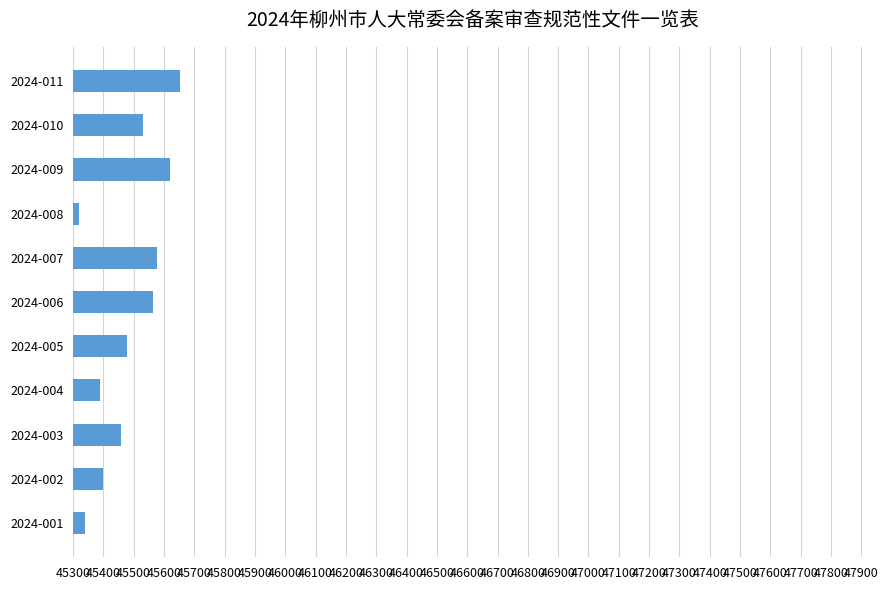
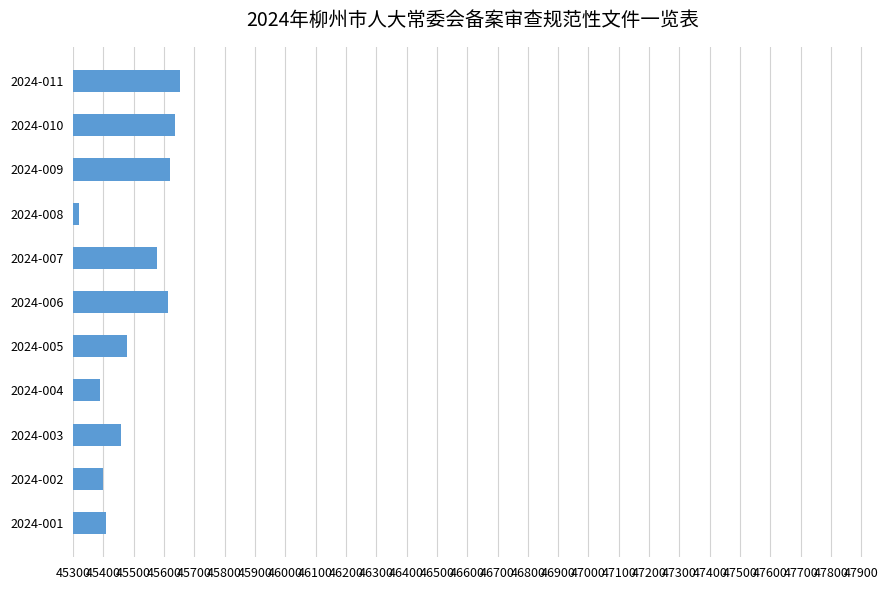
  {
    "2024-011": 45650,
-   "2024-010": 45530,
+   "2024-010": 45640,
    "2024-009": 45620,
    "2024-008": 45320,
    "2024-007": 45580,
-   "2024-006": 45560,
+   "2024-006": 45610,
    "2024-005": 45480,
    "2024-004": 45390,
    "2024-003": 45460,
    "2024-002": 45400,
-   "2024-001": 45340
+   "2024-001": 45410
  }
